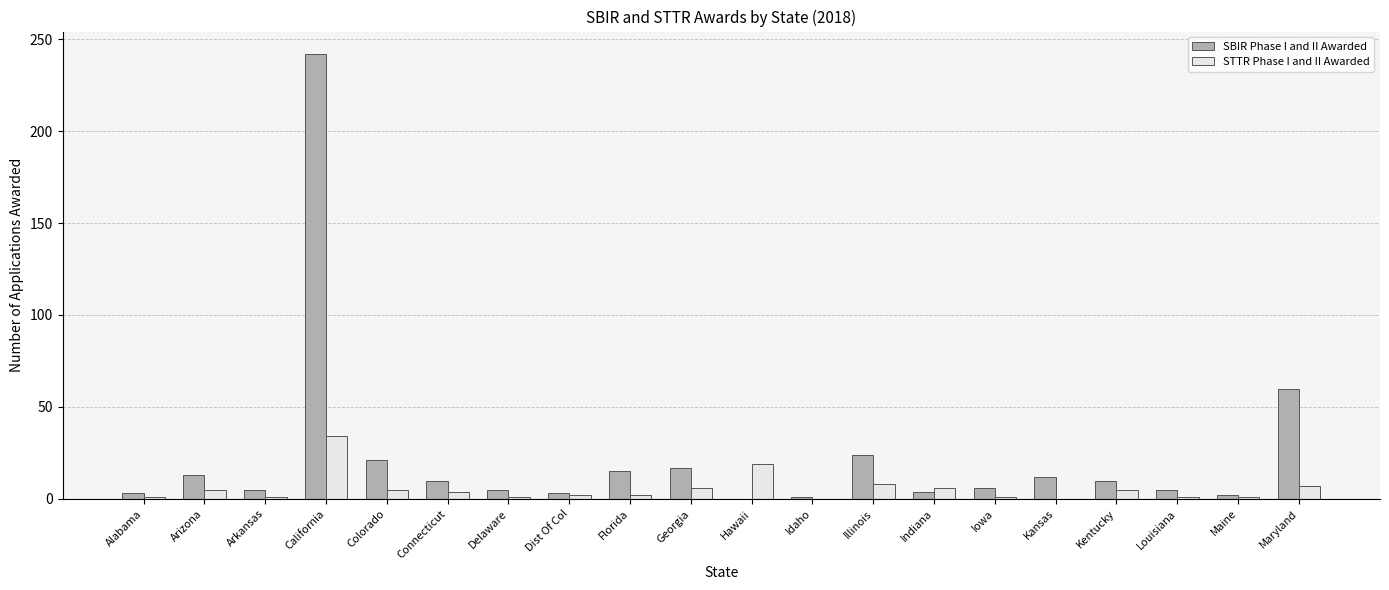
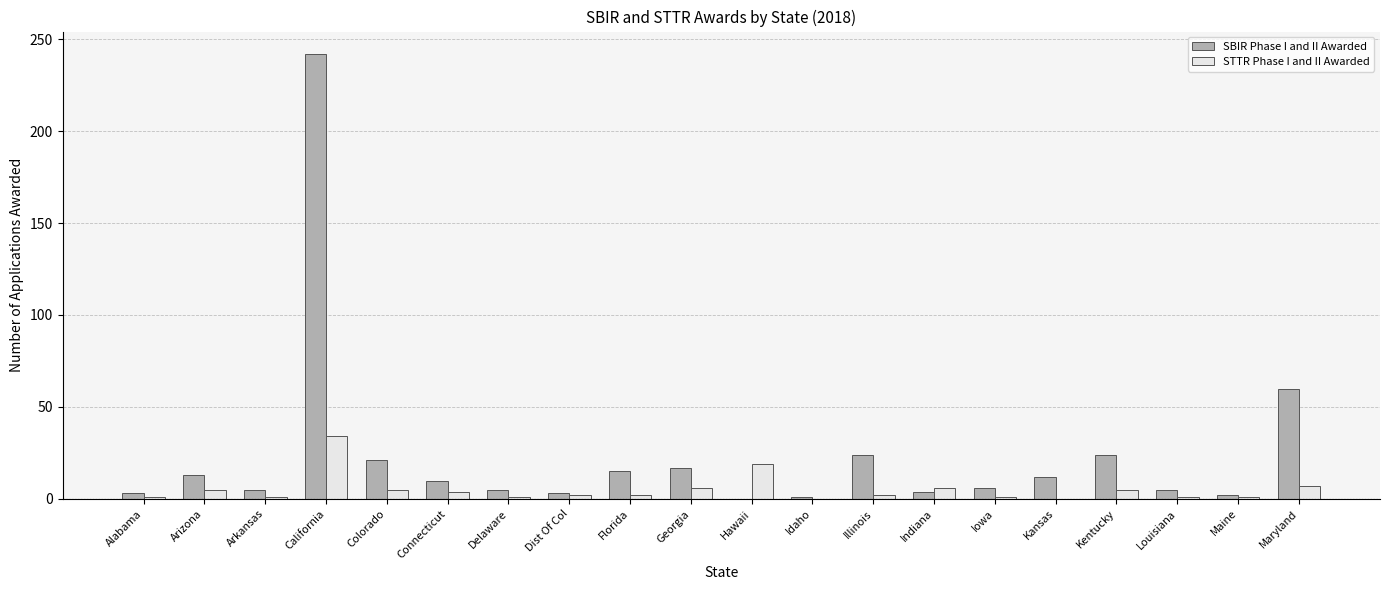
  {
    "SBIR Phase I and II Awarded": {
      "Alabama": 3,
      "Arizona": 13,
      "Arkansas": 5,
      "California": 242,
      "Colorado": 21,
      "Connecticut": 10,
      "Delaware": 5,
      "Dist Of Col": 3,
      "Florida": 15,
      "Georgia": 17,
      "Hawaii": 0,
      "Illinois": 24,
      "Indiana": 4,
      "Iowa": 6,
      "Kansas": 12,
-     "Kentucky": 10,
+     "Kentucky": 24,
      "Louisiana": 5,
      "Maine": 2,
      "Maryland": 60
    },
    "STTR Phase I and II Awarded": {
      "Arizona": 5,
      "California": 34,
      "Colorado": 5,
      "Connecticut": 4,
      "Dist Of Col": 2,
      "Florida": 2,
      "Georgia": 6,
      "Hawaii": 19,
      "Idaho": 0,
-     "Illinois": 8,
+     "Illinois": 2,
      "Indiana": 6,
      "Kansas": 0,
      "Kentucky": 5,
      "Maryland": 7
    }
  }
